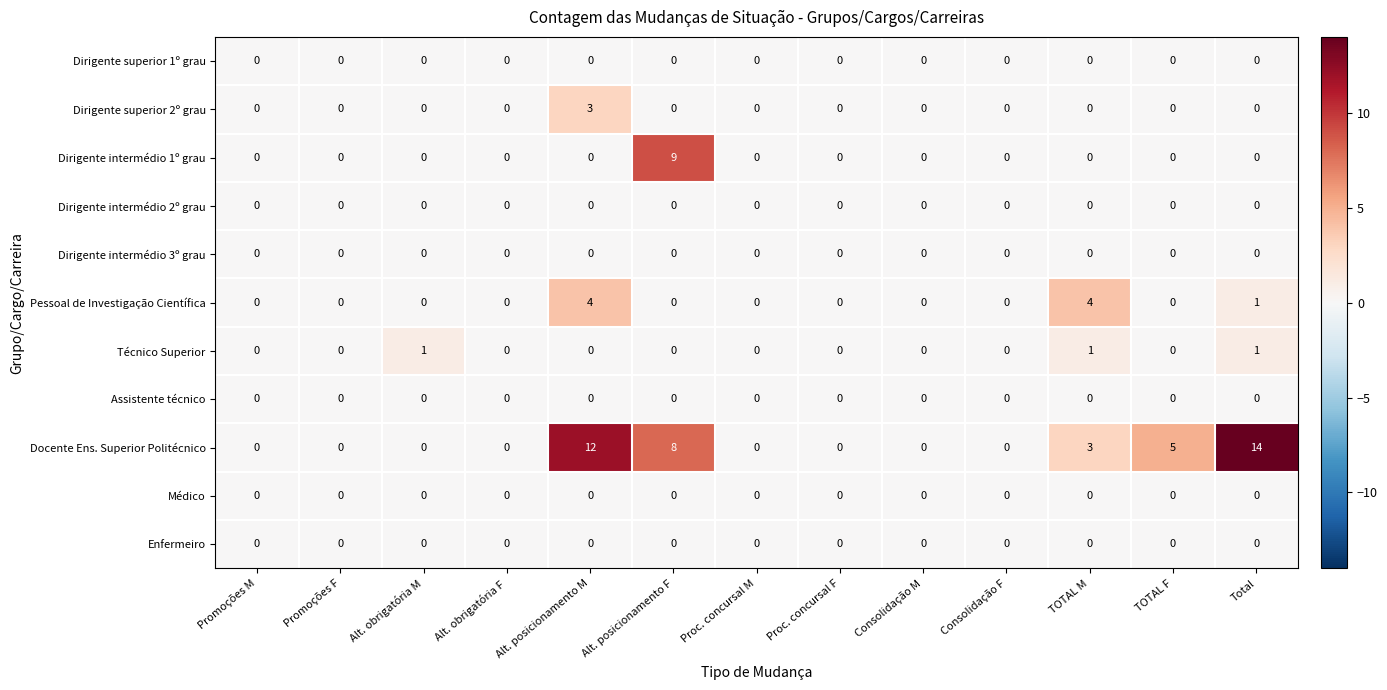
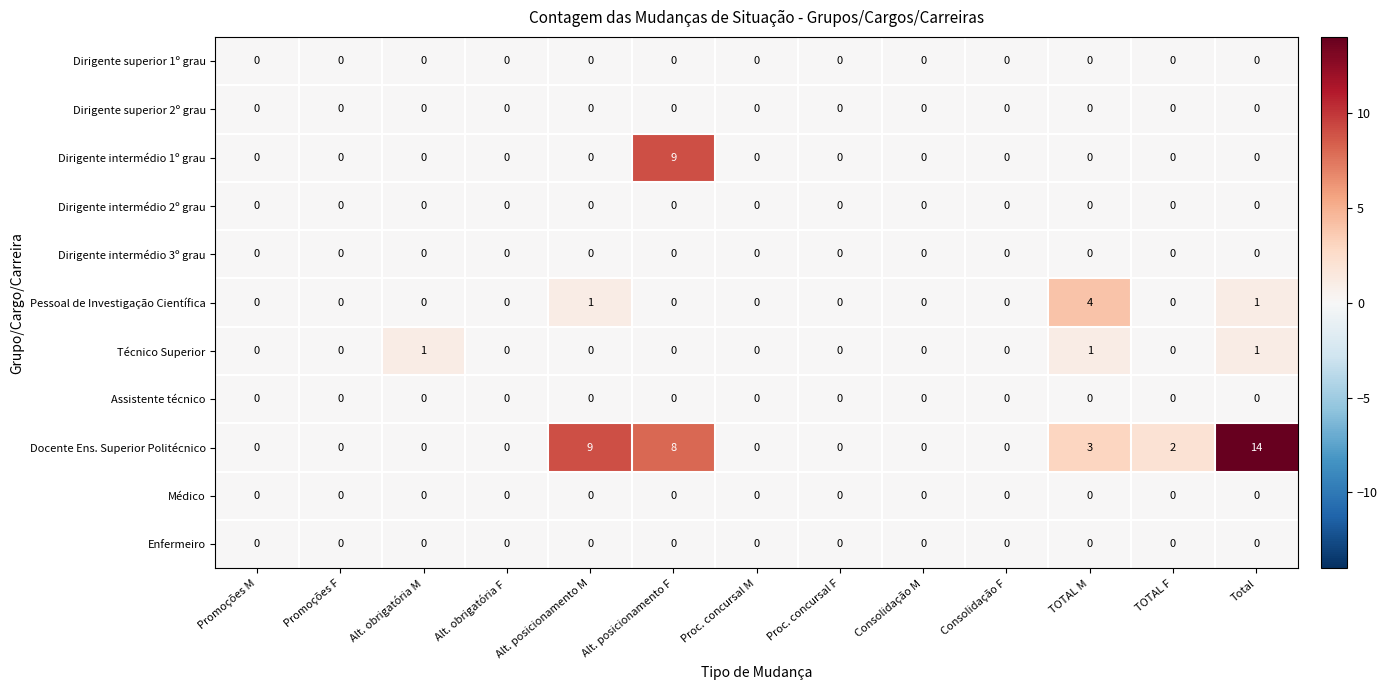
  {
    "Dirigente superior 1º grau": {
      "Promoções M": 0,
      "Promoções F": 0,
      "Alt. obrigatória M": 0,
      "Alt. obrigatória F": 0,
      "Alt. posicionamento M": 0,
      "Alt. posicionamento F": 0,
      "Proc. concursal M": 0,
      "Proc. concursal F": 0,
      "Consolidação M": 0,
      "Consolidação F": 0,
      "TOTAL M": 0,
      "TOTAL F": 0,
      "Total": 0
    },
    "Dirigente superior 2º grau": {
      "Promoções M": 0,
      "Promoções F": 0,
      "Alt. obrigatória M": 0,
      "Alt. obrigatória F": 0,
-     "Alt. posicionamento M": 3,
+     "Alt. posicionamento M": 0,
      "Alt. posicionamento F": 0,
      "Proc. concursal M": 0,
      "Proc. concursal F": 0,
      "Consolidação M": 0,
      "Consolidação F": 0,
      "TOTAL M": 0,
      "TOTAL F": 0,
      "Total": 0
    },
    "Dirigente intermédio 1º grau": {
      "Promoções M": 0,
      "Promoções F": 0,
      "Alt. obrigatória M": 0,
      "Alt. obrigatória F": 0,
      "Alt. posicionamento M": 0,
      "Alt. posicionamento F": 9,
      "Proc. concursal M": 0,
      "Proc. concursal F": 0,
      "Consolidação M": 0,
      "Consolidação F": 0,
      "TOTAL M": 0,
      "TOTAL F": 0,
      "Total": 0
    },
    "Dirigente intermédio 2º grau": {
      "Promoções M": 0,
      "Promoções F": 0,
      "Alt. obrigatória M": 0,
      "Alt. obrigatória F": 0,
      "Alt. posicionamento M": 0,
      "Alt. posicionamento F": 0,
      "Proc. concursal M": 0,
      "Proc. concursal F": 0,
      "Consolidação M": 0,
      "Consolidação F": 0,
      "TOTAL M": 0,
      "TOTAL F": 0,
      "Total": 0
    },
    "Dirigente intermédio 3º grau": {
      "Promoções M": 0,
      "Promoções F": 0,
      "Alt. obrigatória M": 0,
      "Alt. obrigatória F": 0,
      "Alt. posicionamento M": 0,
      "Alt. posicionamento F": 0,
      "Proc. concursal M": 0,
      "Proc. concursal F": 0,
      "Consolidação M": 0,
      "Consolidação F": 0,
      "TOTAL M": 0,
      "TOTAL F": 0,
      "Total": 0
    },
    "Pessoal de Investigação Científica": {
      "Promoções M": 0,
      "Promoções F": 0,
      "Alt. obrigatória M": 0,
      "Alt. obrigatória F": 0,
-     "Alt. posicionamento M": 4,
+     "Alt. posicionamento M": 1,
      "Alt. posicionamento F": 0,
      "Proc. concursal M": 0,
      "Proc. concursal F": 0,
      "Consolidação M": 0,
      "Consolidação F": 0,
      "TOTAL M": 4,
      "TOTAL F": 0,
      "Total": 1
    },
    "Técnico Superior": {
      "Promoções M": 0,
      "Promoções F": 0,
      "Alt. obrigatória M": 1,
      "Alt. obrigatória F": 0,
      "Alt. posicionamento M": 0,
      "Alt. posicionamento F": 0,
      "Proc. concursal M": 0,
      "Proc. concursal F": 0,
      "Consolidação M": 0,
      "Consolidação F": 0,
      "TOTAL M": 1,
      "TOTAL F": 0,
      "Total": 1
    },
    "Assistente técnico": {
      "Promoções M": 0,
      "Promoções F": 0,
      "Alt. obrigatória M": 0,
      "Alt. obrigatória F": 0,
      "Alt. posicionamento M": 0,
      "Alt. posicionamento F": 0,
      "Proc. concursal M": 0,
      "Proc. concursal F": 0,
      "Consolidação M": 0,
      "Consolidação F": 0,
      "TOTAL M": 0,
      "TOTAL F": 0,
      "Total": 0
    },
    "Docente Ens. Superior Politécnico": {
      "Promoções M": 0,
      "Promoções F": 0,
      "Alt. obrigatória M": 0,
      "Alt. obrigatória F": 0,
-     "Alt. posicionamento M": 12,
+     "Alt. posicionamento M": 9,
      "Alt. posicionamento F": 8,
      "Proc. concursal M": 0,
      "Proc. concursal F": 0,
      "Consolidação M": 0,
      "Consolidação F": 0,
      "TOTAL M": 3,
-     "TOTAL F": 5,
+     "TOTAL F": 2,
      "Total": 14
    },
    "Médico": {
      "Promoções M": 0,
      "Promoções F": 0,
      "Alt. obrigatória M": 0,
      "Alt. obrigatória F": 0,
      "Alt. posicionamento M": 0,
      "Alt. posicionamento F": 0,
      "Proc. concursal M": 0,
      "Proc. concursal F": 0,
      "Consolidação M": 0,
      "Consolidação F": 0,
      "TOTAL M": 0,
      "TOTAL F": 0,
      "Total": 0
    },
    "Enfermeiro": {
      "Promoções M": 0,
      "Promoções F": 0,
      "Alt. obrigatória M": 0,
      "Alt. obrigatória F": 0,
      "Alt. posicionamento M": 0,
      "Alt. posicionamento F": 0,
      "Proc. concursal M": 0,
      "Proc. concursal F": 0,
      "Consolidação M": 0,
      "Consolidação F": 0,
      "TOTAL M": 0,
      "TOTAL F": 0,
      "Total": 0
    }
  }
